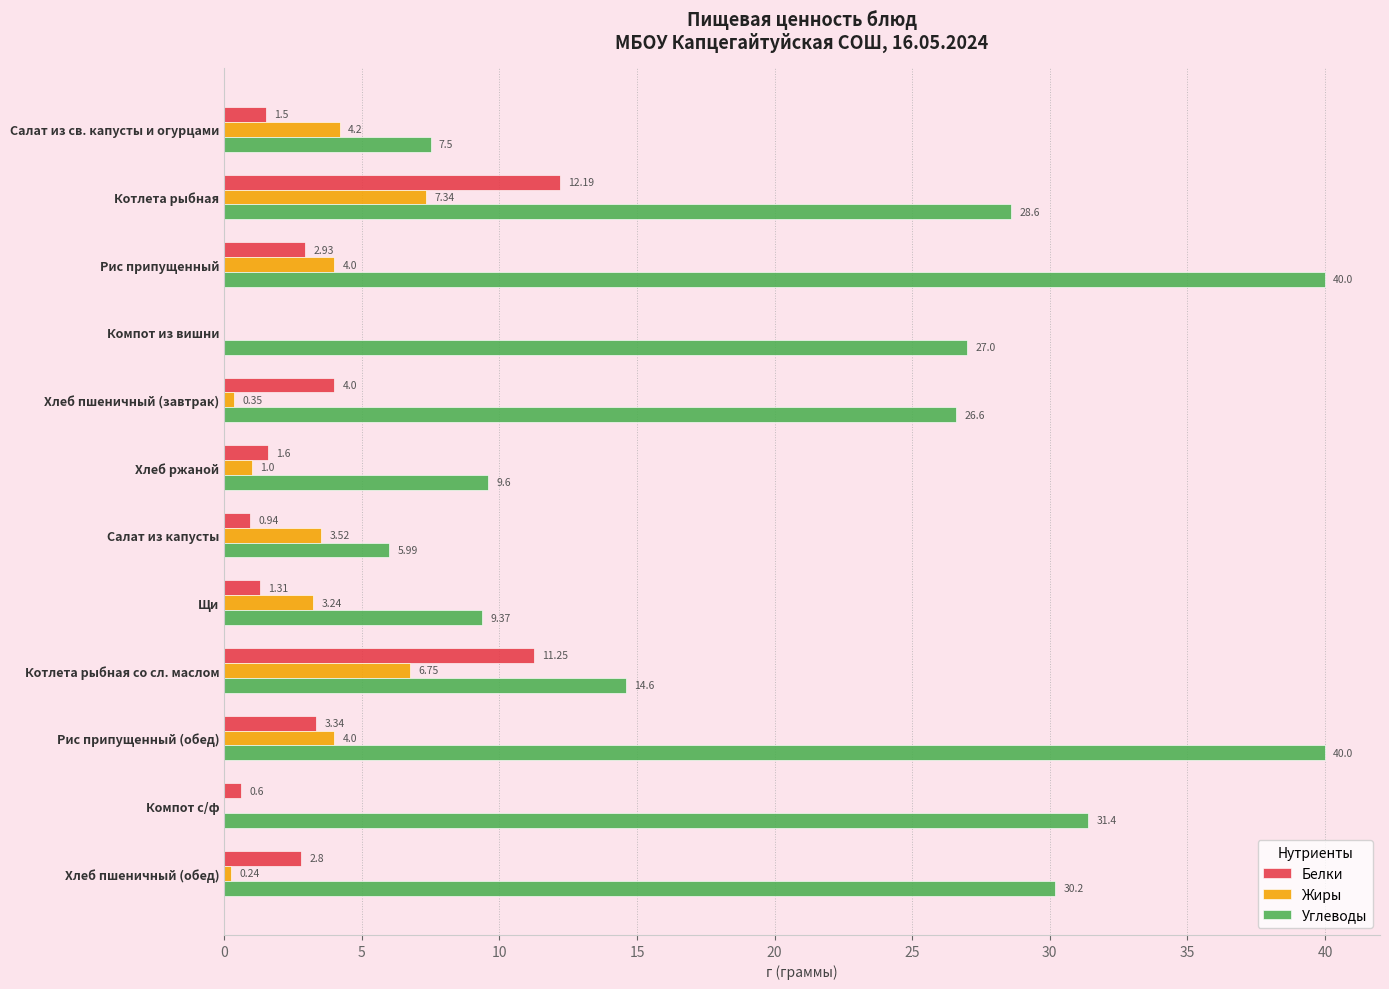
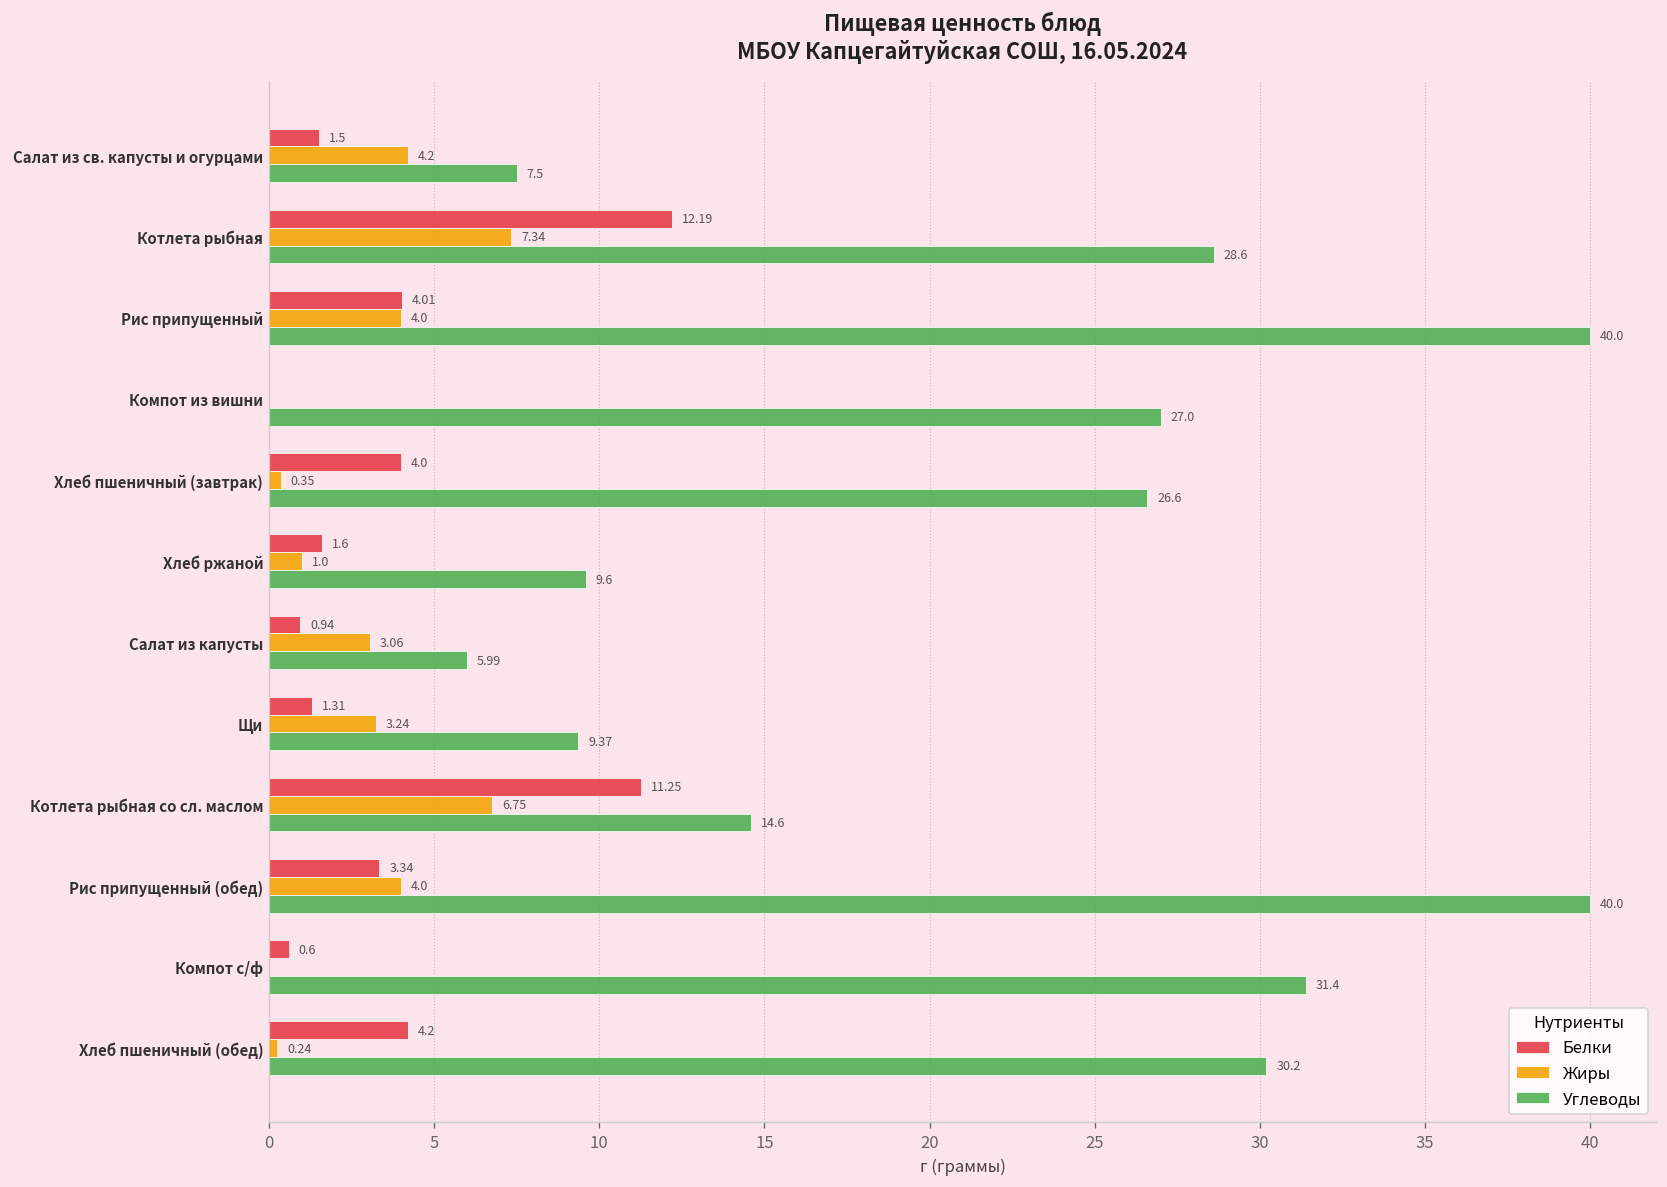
  {
    "Белки": {
      "Салат из св. капусты и огурцами": 1.5,
      "Котлета рыбная": 12.19,
-     "Рис припущенный": 2.93,
+     "Рис припущенный": 4.01,
      "Хлеб пшеничный (завтрак)": 4.0,
      "Хлеб ржаной": 1.6,
      "Салат из капусты": 0.94,
      "Щи": 1.31,
      "Котлета рыбная со сл. маслом": 11.25,
      "Рис припущенный (обед)": 3.34,
      "Компот с/ф": 0.6,
-     "Хлеб пшеничный (обед)": 2.8
+     "Хлеб пшеничный (обед)": 4.2
    },
    "Жиры": {
      "Салат из св. капусты и огурцами": 4.2,
      "Котлета рыбная": 7.34,
      "Рис припущенный": 4.0,
      "Хлеб пшеничный (завтрак)": 0.35,
      "Хлеб ржаной": 1.0,
-     "Салат из капусты": 3.52,
+     "Салат из капусты": 3.06,
      "Щи": 3.24,
      "Котлета рыбная со сл. маслом": 6.75,
      "Рис припущенный (обед)": 4.0,
      "Хлеб пшеничный (обед)": 0.24
    },
    "Углеводы": {
      "Салат из св. капусты и огурцами": 7.5,
      "Котлета рыбная": 28.6,
      "Рис припущенный": 40.0,
      "Компот из вишни": 27.0,
      "Хлеб пшеничный (завтрак)": 26.6,
      "Хлеб ржаной": 9.6,
      "Салат из капусты": 5.99,
      "Щи": 9.37,
      "Котлета рыбная со сл. маслом": 14.6,
      "Рис припущенный (обед)": 40.0,
      "Компот с/ф": 31.4,
      "Хлеб пшеничный (обед)": 30.2
    }
  }
